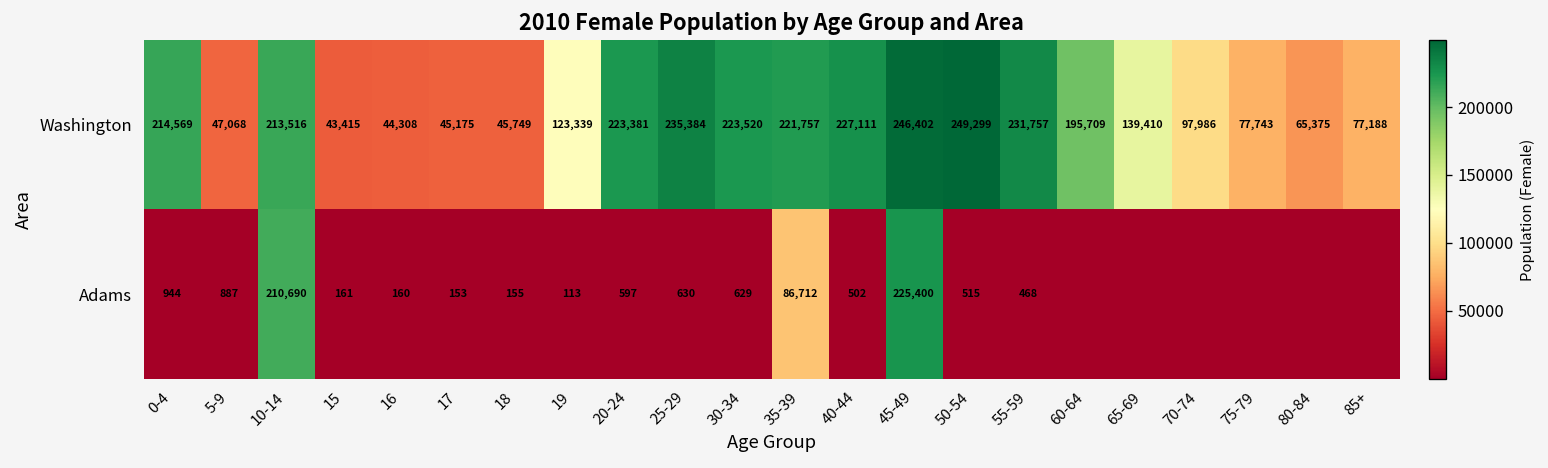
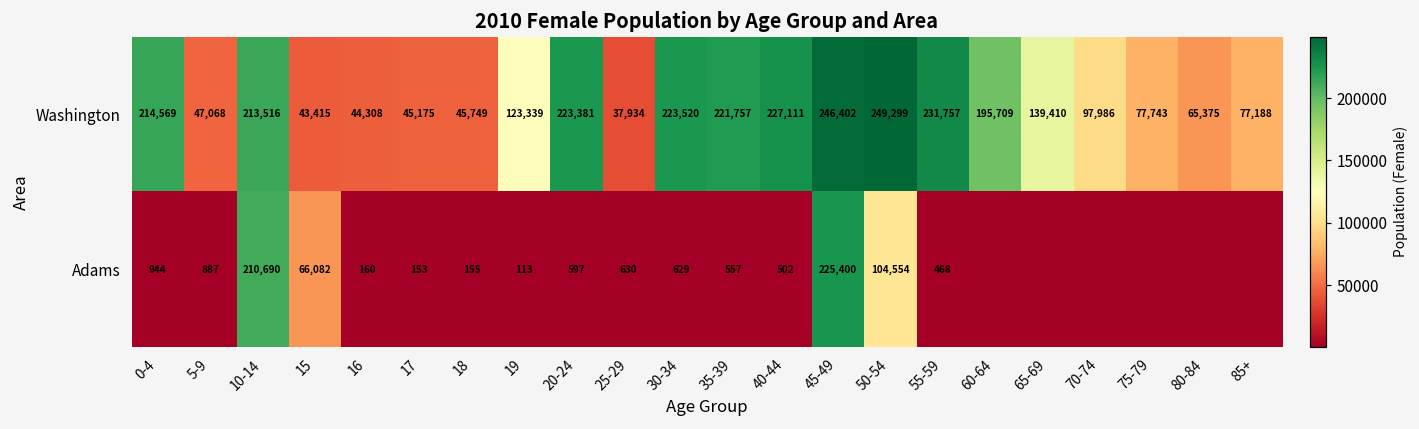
  {
    "Washington": {
      "0-4": "214,569",
      "5-9": "47,068",
      "10-14": "213,516",
      "15": "43,415",
      "16": "44,308",
      "17": "45,175",
      "18": "45,749",
      "19": "123,339",
      "20-24": "223,381",
-     "25-29": "235,384",
+     "25-29": "37,934",
      "30-34": "223,520",
      "35-39": "221,757",
      "40-44": "227,111",
      "45-49": "246,402",
      "50-54": "249,299",
      "55-59": "231,757",
      "60-64": "195,709",
      "65-69": "139,410",
      "70-74": "97,986",
      "75-79": "77,743",
      "80-84": "65,375",
      "85+": "77,188"
    },
    "Adams": {
      "0-4": "944",
      "5-9": "887",
      "10-14": "210,690",
-     "15": "161",
+     "15": "66,082",
      "16": "160",
      "17": "153",
      "18": "155",
      "19": "113",
      "20-24": "597",
      "25-29": "630",
      "30-34": "629",
-     "35-39": "86,712",
+     "35-39": "557",
      "40-44": "502",
      "45-49": "225,400",
-     "50-54": "515",
+     "50-54": "104,554",
      "55-59": "468"
    }
  }
